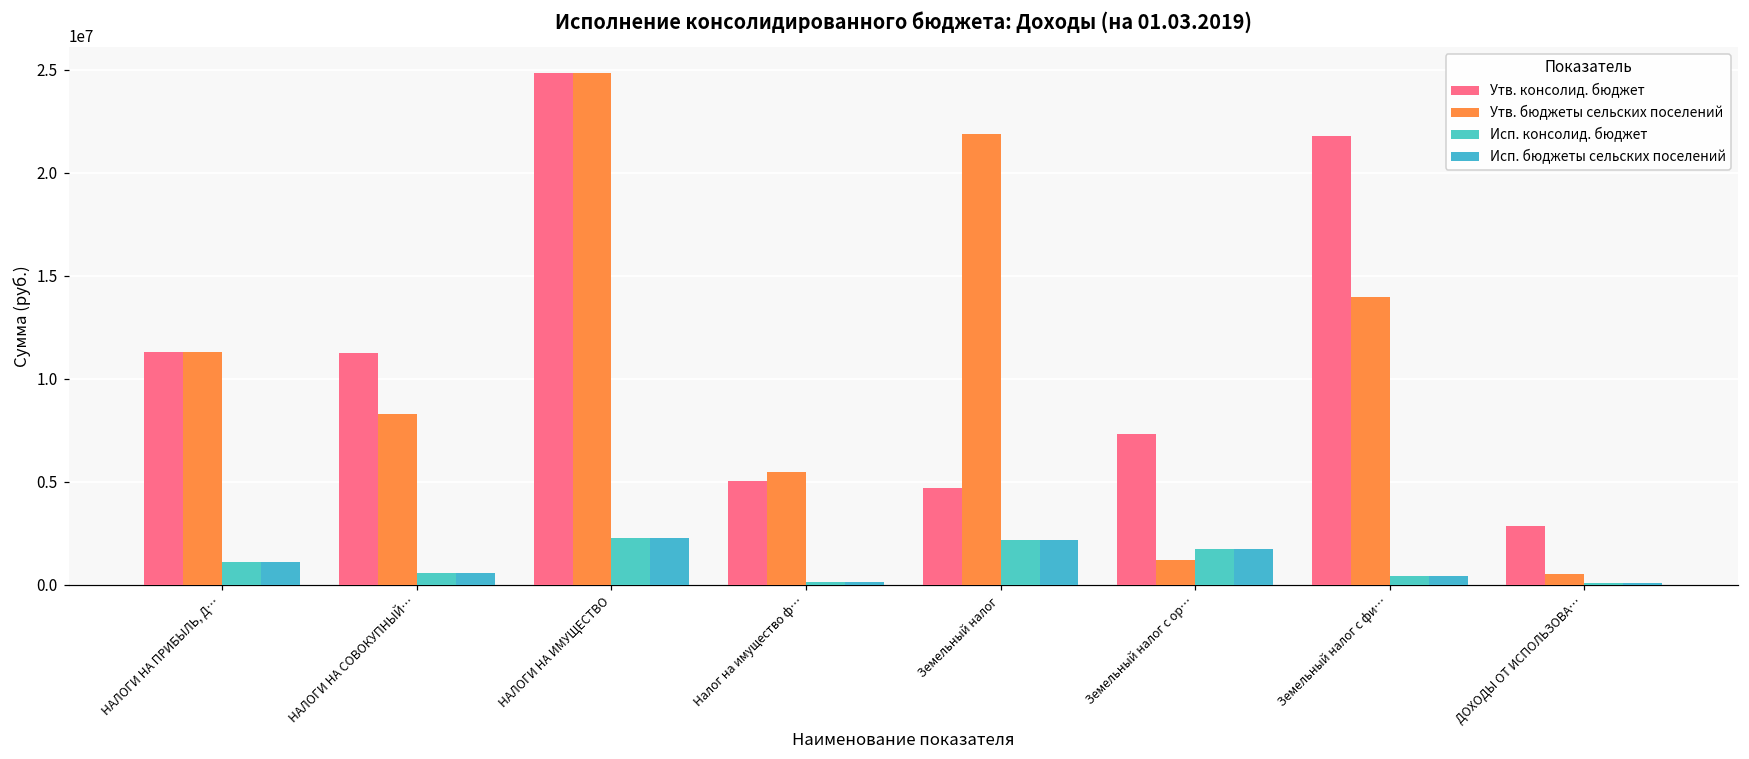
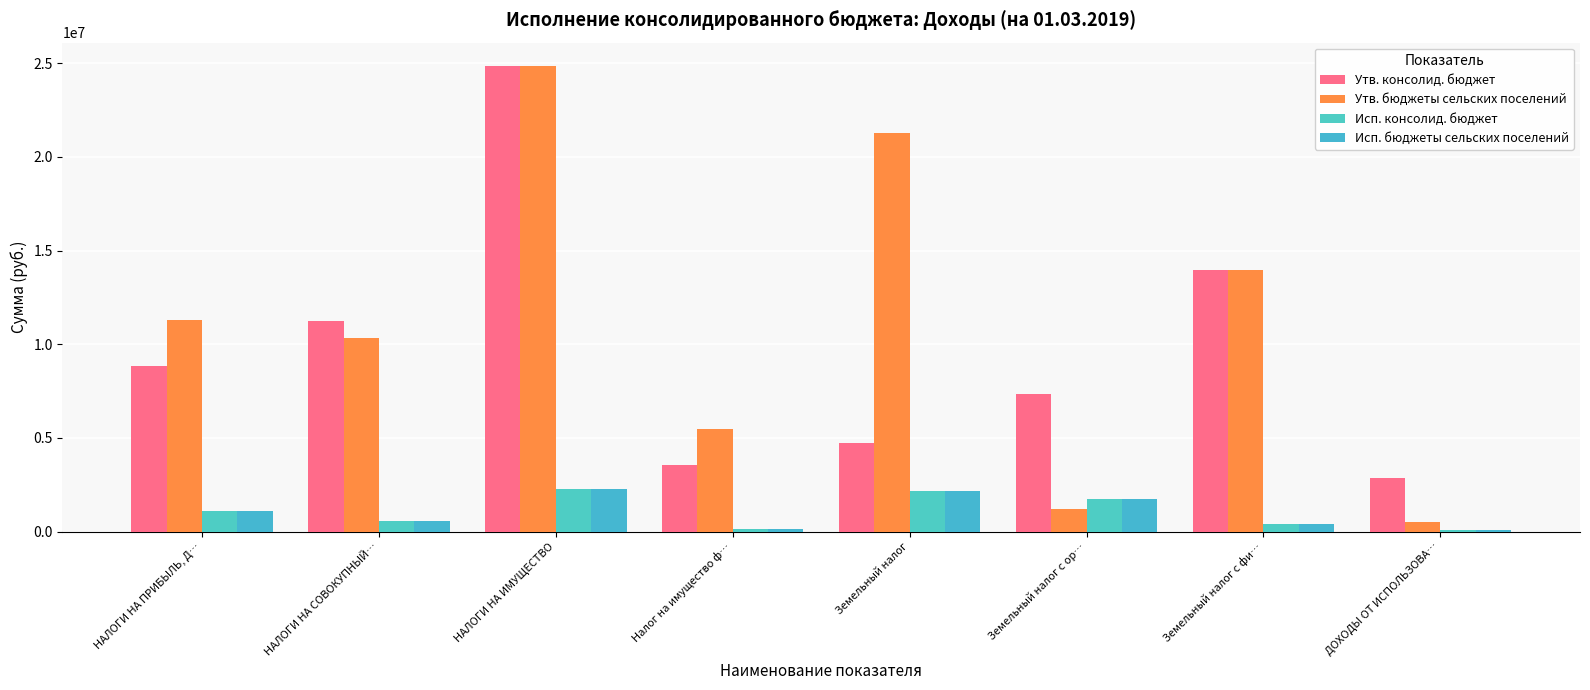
  {
    "Утв. консолид. бюджет": {
-     "НАЛОГИ НА ПРИБЫЛЬ, Д…": 11300000,
+     "НАЛОГИ НА ПРИБЫЛЬ, Д…": 8800000,
      "НАЛОГИ НА СОВОКУПНЫЙ…": 11300000,
      "НАЛОГИ НА ИМУЩЕСТВО": 24900000,
-     "Налог на имущество ф…": 5100000,
+     "Налог на имущество ф…": 3600000,
      "Земельный налог": 4700000,
      "Земельный налог с ор…": 7300000,
-     "Земельный налог с фи…": 21800000,
+     "Земельный налог с фи…": 14000000,
      "ДОХОДЫ ОТ ИСПОЛЬЗОВА…": 2900000
    },
    "Утв. бюджеты сельских поселений": {
      "НАЛОГИ НА ПРИБЫЛЬ, Д…": 11300000,
-     "НАЛОГИ НА СОВОКУПНЫЙ…": 8300000,
+     "НАЛОГИ НА СОВОКУПНЫЙ…": 10300000,
      "НАЛОГИ НА ИМУЩЕСТВО": 24900000,
      "Налог на имущество ф…": 5500000,
-     "Земельный налог": 21900000,
+     "Земельный налог": 21300000,
      "Земельный налог с ор…": 1200000,
      "Земельный налог с фи…": 14000000,
      "ДОХОДЫ ОТ ИСПОЛЬЗОВА…": 500000
    }
  }
